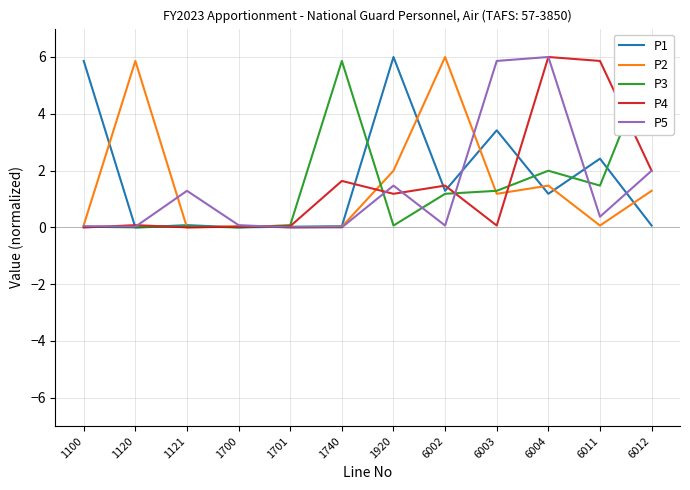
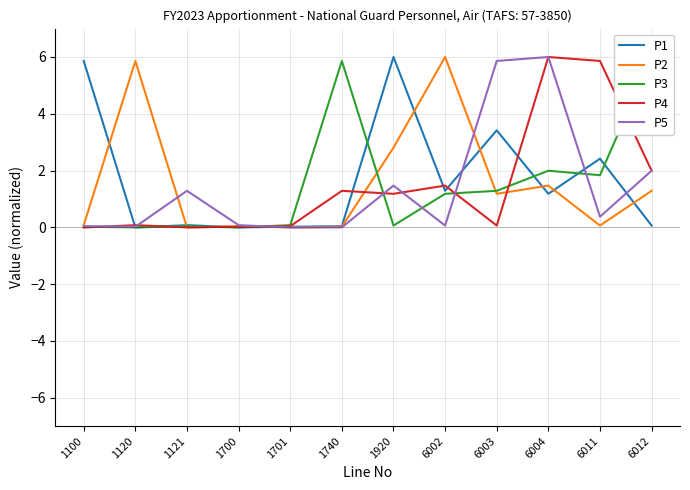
  {
    "P1": {
      "1100": 5.9,
      "1920": 6.0,
      "6002": 1.3,
      "6003": 3.4,
      "6004": 1.2,
      "6011": 2.4,
      "6012": 0.1
    },
    "P2": {
      "1120": 5.9,
-     "1920": 2.0,
+     "1920": 2.8,
      "6002": 6.0,
      "6003": 1.2,
      "6004": 1.5,
      "6011": 0.1,
      "6012": 1.3
    },
    "P3": {
      "1740": 5.9,
      "1920": 0.1,
      "6002": 1.2,
      "6003": 1.3,
      "6004": 2.0,
-     "6011": 1.5
+     "6011": 1.8
    },
    "P4": {
-     "1740": 1.6,
+     "1740": 1.3,
      "1920": 1.2,
      "6002": 1.5,
      "6003": 0.1,
      "6011": 5.9
    },
    "P5": {
      "1121": 1.3,
      "1920": 1.5,
      "6002": 0.1,
      "6003": 5.9,
      "6011": 0.4
    }
  }
